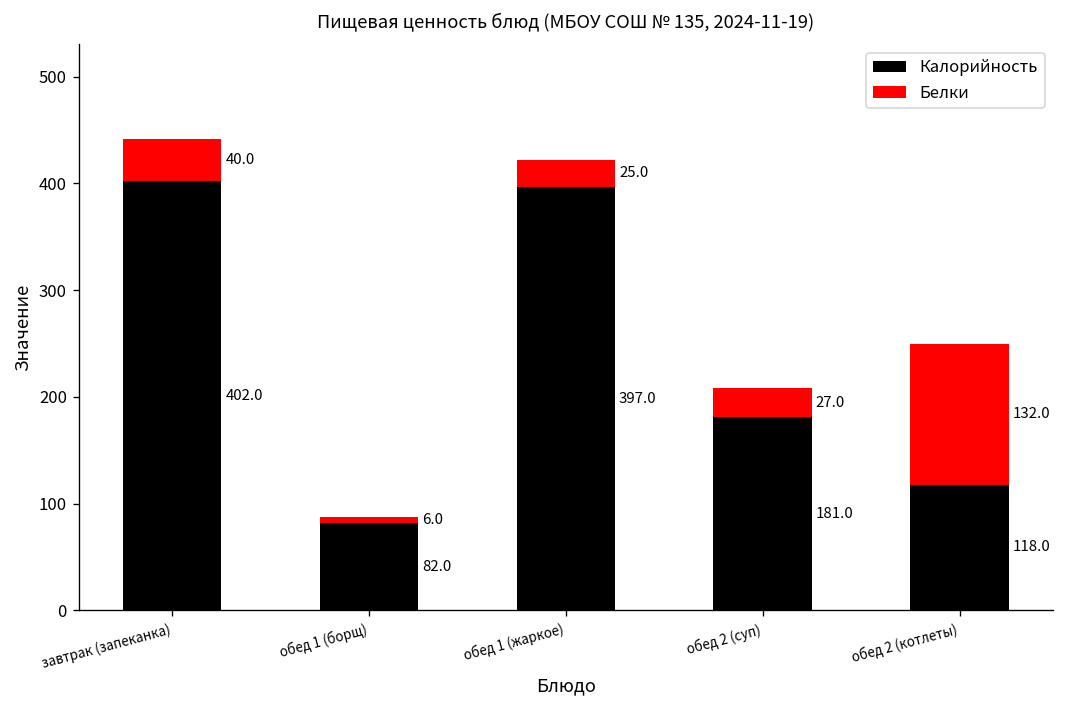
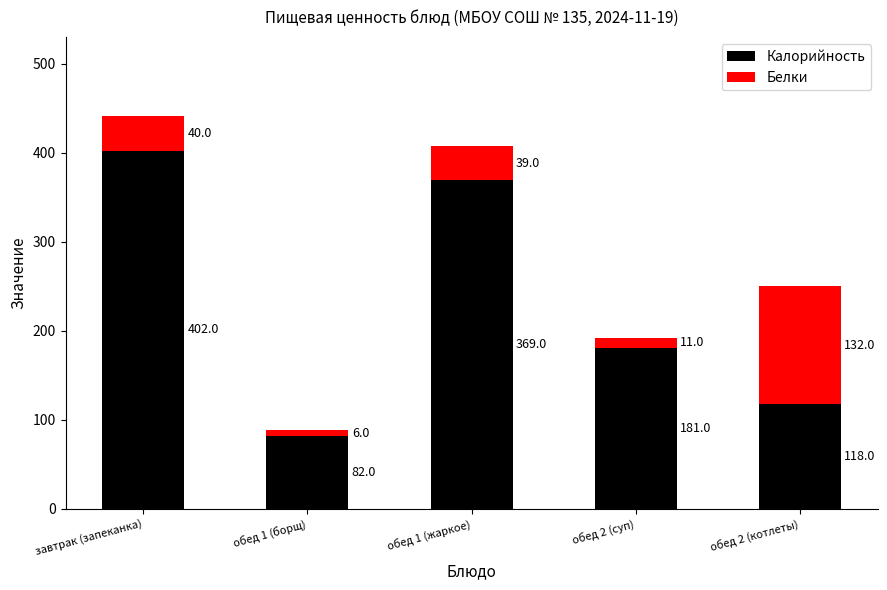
  {
    "Калорийность": {
-     "обед 1 (жаркое)": 397.0
+     "обед 1 (жаркое)": 369.0
    },
    "Белки": {
-     "обед 1 (жаркое)": 25.0,
-     "обед 2 (суп)": 27.0
+     "обед 1 (жаркое)": 39.0,
+     "обед 2 (суп)": 11.0
    }
  }
